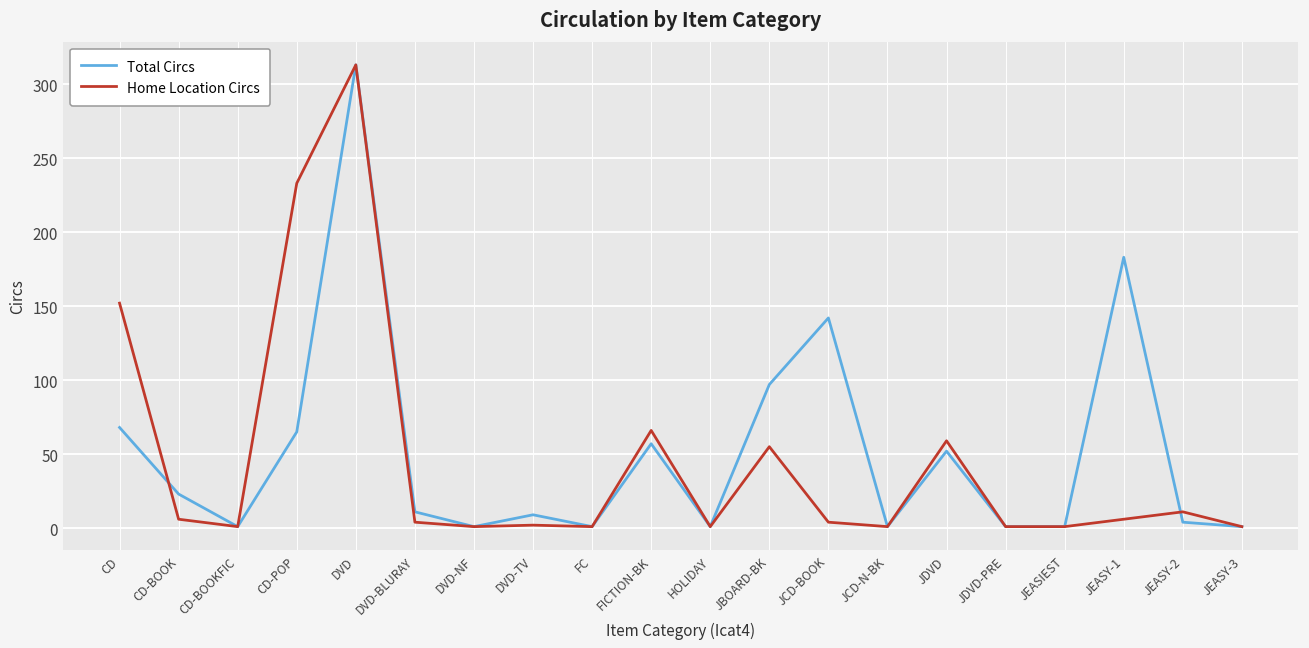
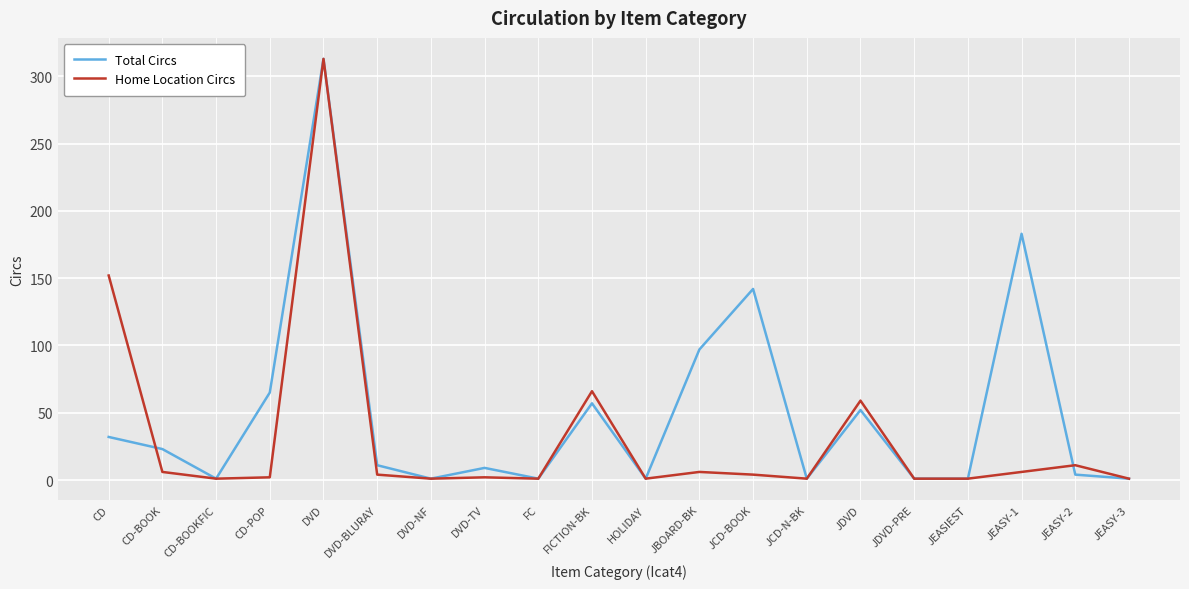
  {
    "Total Circs": {
-     "CD": 68,
+     "CD": 32,
      "CD-BOOK": 23,
      "CD-POP": 65,
      "DVD-BLURAY": 11,
      "DVD-TV": 9,
      "FICTION-BK": 57,
      "JBOARD-BK": 97,
      "JCD-BOOK": 142,
      "JDVD": 52,
      "JEASY-1": 183,
      "JEASY-2": 4
    },
    "Home Location Circs": {
      "CD": 152,
      "CD-BOOK": 6,
-     "CD-POP": 233,
+     "CD-POP": 2,
      "DVD-BLURAY": 4,
      "DVD-TV": 2,
      "FICTION-BK": 66,
-     "JBOARD-BK": 55,
+     "JBOARD-BK": 6,
      "JCD-BOOK": 4,
      "JDVD": 59,
      "JEASY-1": 6,
      "JEASY-2": 11
    }
  }
